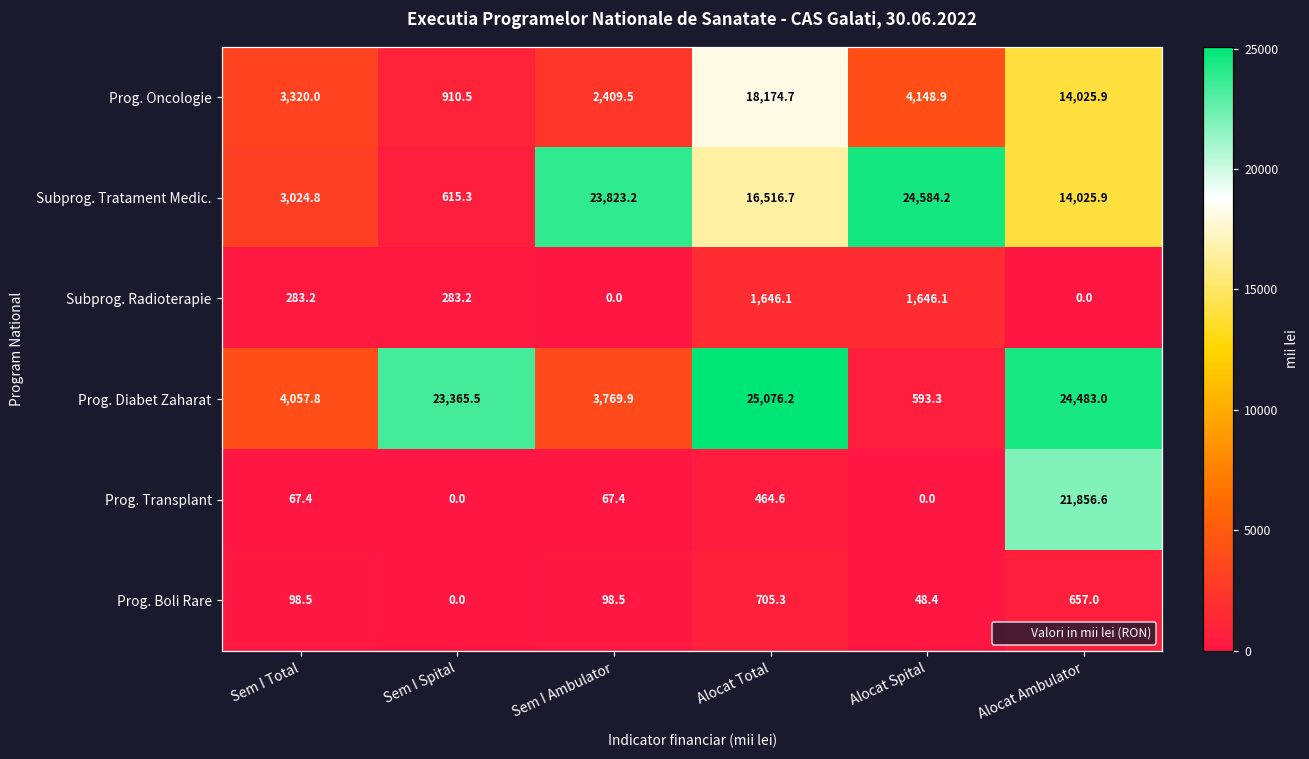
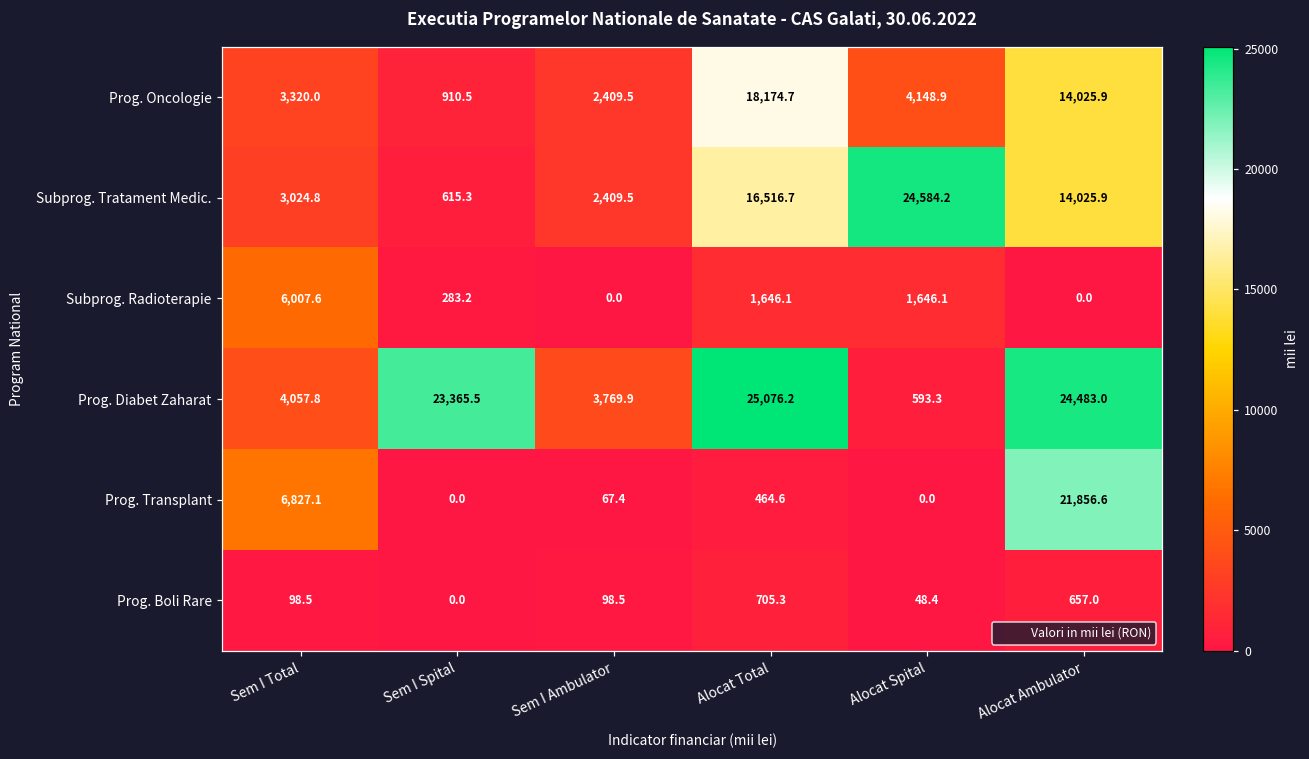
  {
    "Prog. Oncologie": {
      "Sem I Total": "3,320.0",
      "Sem I Spital": "910.5",
      "Sem I Ambulator": "2,409.5",
      "Alocat Total": "18,174.7",
      "Alocat Spital": "4,148.9",
      "Alocat Ambulator": "14,025.9"
    },
    "Subprog. Tratament Medic.": {
      "Sem I Total": "3,024.8",
      "Sem I Spital": "615.3",
-     "Sem I Ambulator": "23,823.2",
+     "Sem I Ambulator": "2,409.5",
      "Alocat Total": "16,516.7",
      "Alocat Spital": "24,584.2",
      "Alocat Ambulator": "14,025.9"
    },
    "Subprog. Radioterapie": {
-     "Sem I Total": "283.2",
+     "Sem I Total": "6,007.6",
      "Sem I Spital": "283.2",
      "Sem I Ambulator": "0.0",
      "Alocat Total": "1,646.1",
      "Alocat Spital": "1,646.1",
      "Alocat Ambulator": "0.0"
    },
    "Prog. Diabet Zaharat": {
      "Sem I Total": "4,057.8",
      "Sem I Spital": "23,365.5",
      "Sem I Ambulator": "3,769.9",
      "Alocat Total": "25,076.2",
      "Alocat Spital": "593.3",
      "Alocat Ambulator": "24,483.0"
    },
    "Prog. Transplant": {
-     "Sem I Total": "67.4",
+     "Sem I Total": "6,827.1",
      "Sem I Spital": "0.0",
      "Sem I Ambulator": "67.4",
      "Alocat Total": "464.6",
      "Alocat Spital": "0.0",
      "Alocat Ambulator": "21,856.6"
    },
    "Prog. Boli Rare": {
      "Sem I Total": "98.5",
      "Sem I Spital": "0.0",
      "Sem I Ambulator": "98.5",
      "Alocat Total": "705.3",
      "Alocat Spital": "48.4",
      "Alocat Ambulator": "657.0"
    }
  }
